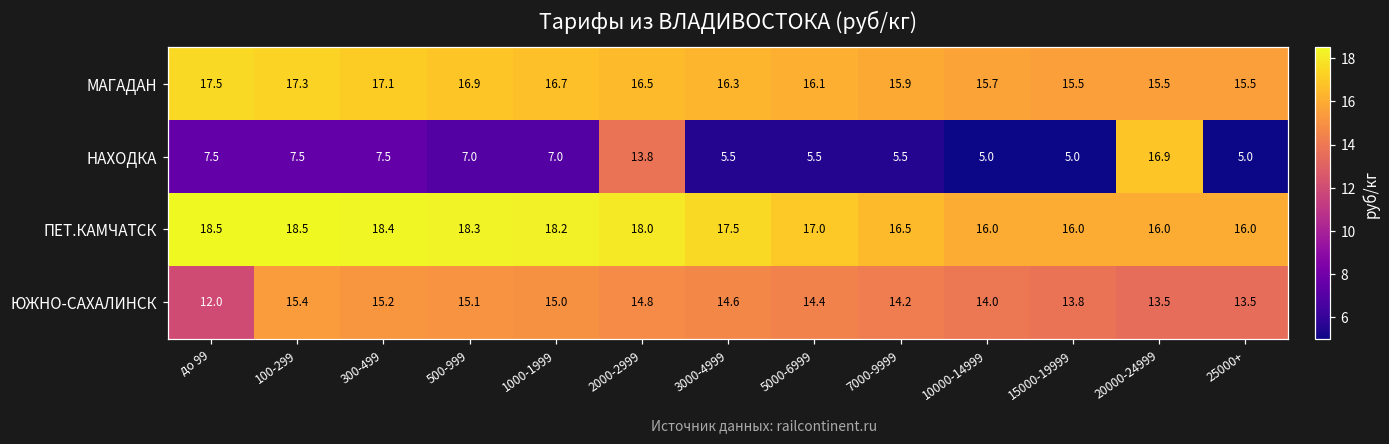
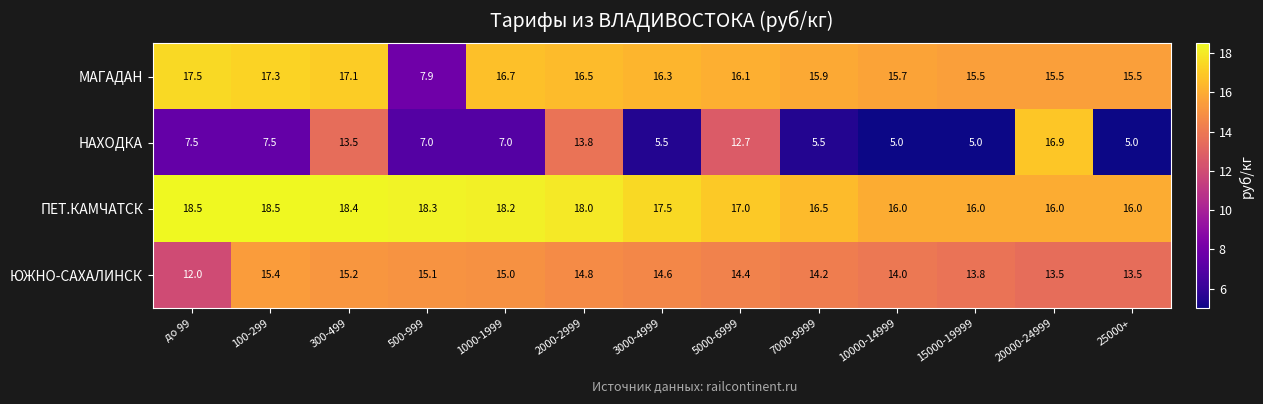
  {
    "МАГАДАН": {
      "до 99": 17.5,
      "100-299": 17.3,
      "300-499": 17.1,
-     "500-999": 16.9,
+     "500-999": 7.9,
      "1000-1999": 16.7,
      "2000-2999": 16.5,
      "3000-4999": 16.3,
      "5000-6999": 16.1,
      "7000-9999": 15.9,
      "10000-14999": 15.7,
      "15000-19999": 15.5,
      "20000-24999": 15.5,
      "25000+": 15.5
    },
    "НАХОДКА": {
      "до 99": 7.5,
      "100-299": 7.5,
-     "300-499": 7.5,
+     "300-499": 13.5,
      "500-999": 7.0,
      "1000-1999": 7.0,
      "2000-2999": 13.8,
      "3000-4999": 5.5,
-     "5000-6999": 5.5,
+     "5000-6999": 12.7,
      "7000-9999": 5.5,
      "10000-14999": 5.0,
      "15000-19999": 5.0,
      "20000-24999": 16.9,
      "25000+": 5.0
    },
    "ПЕТ.КАМЧАТСК": {
      "до 99": 18.5,
      "100-299": 18.5,
      "300-499": 18.4,
      "500-999": 18.3,
      "1000-1999": 18.2,
      "2000-2999": 18.0,
      "3000-4999": 17.5,
      "5000-6999": 17.0,
      "7000-9999": 16.5,
      "10000-14999": 16.0,
      "15000-19999": 16.0,
      "20000-24999": 16.0,
      "25000+": 16.0
    },
    "ЮЖНО-САХАЛИНСК": {
      "до 99": 12.0,
      "100-299": 15.4,
      "300-499": 15.2,
      "500-999": 15.1,
      "1000-1999": 15.0,
      "2000-2999": 14.8,
      "3000-4999": 14.6,
      "5000-6999": 14.4,
      "7000-9999": 14.2,
      "10000-14999": 14.0,
      "15000-19999": 13.8,
      "20000-24999": 13.5,
      "25000+": 13.5
    }
  }
